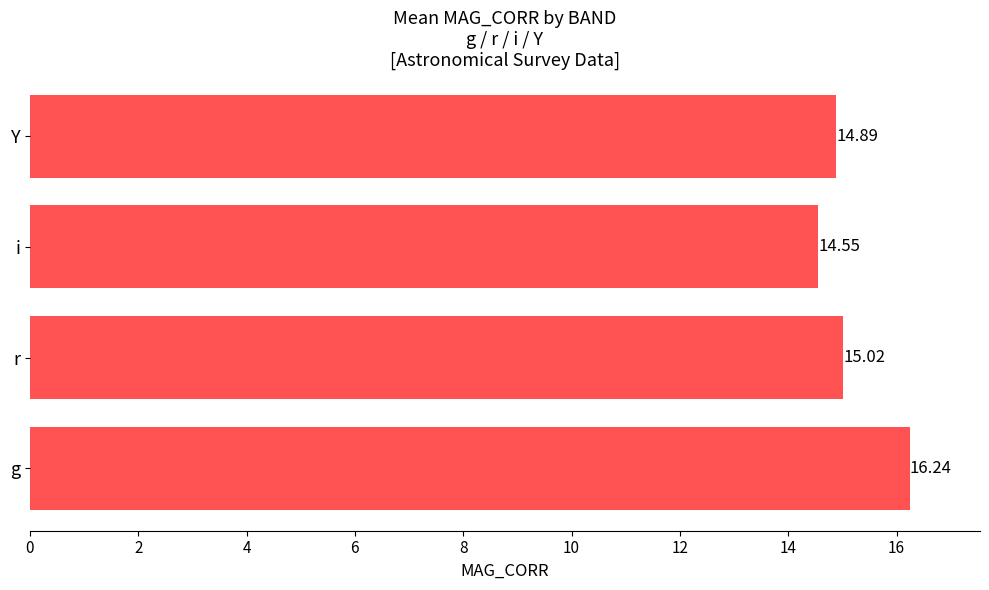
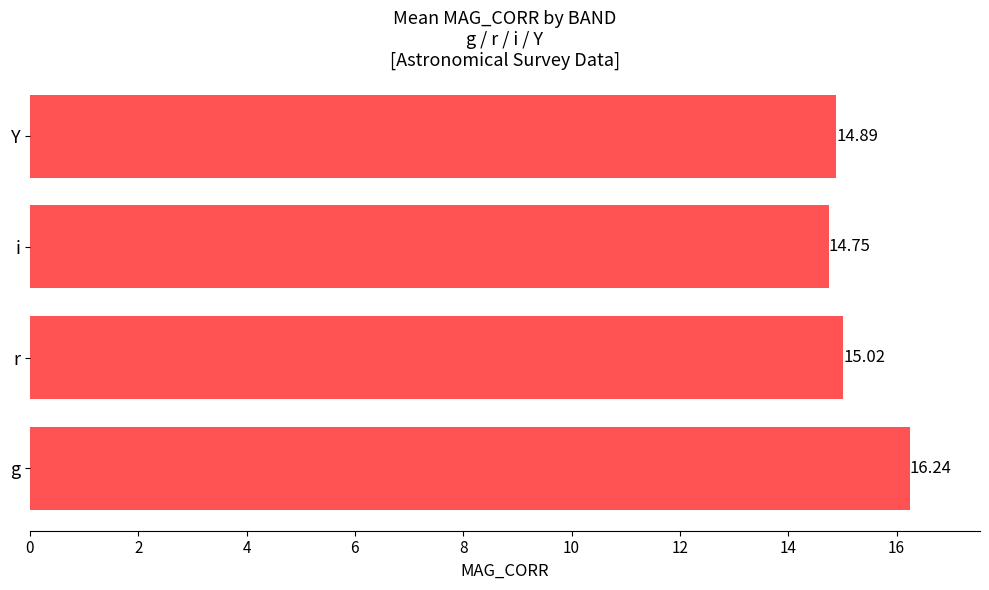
  {
    "Y": 14.89,
-   "i": 14.55,
+   "i": 14.75,
    "r": 15.02,
    "g": 16.24
  }
